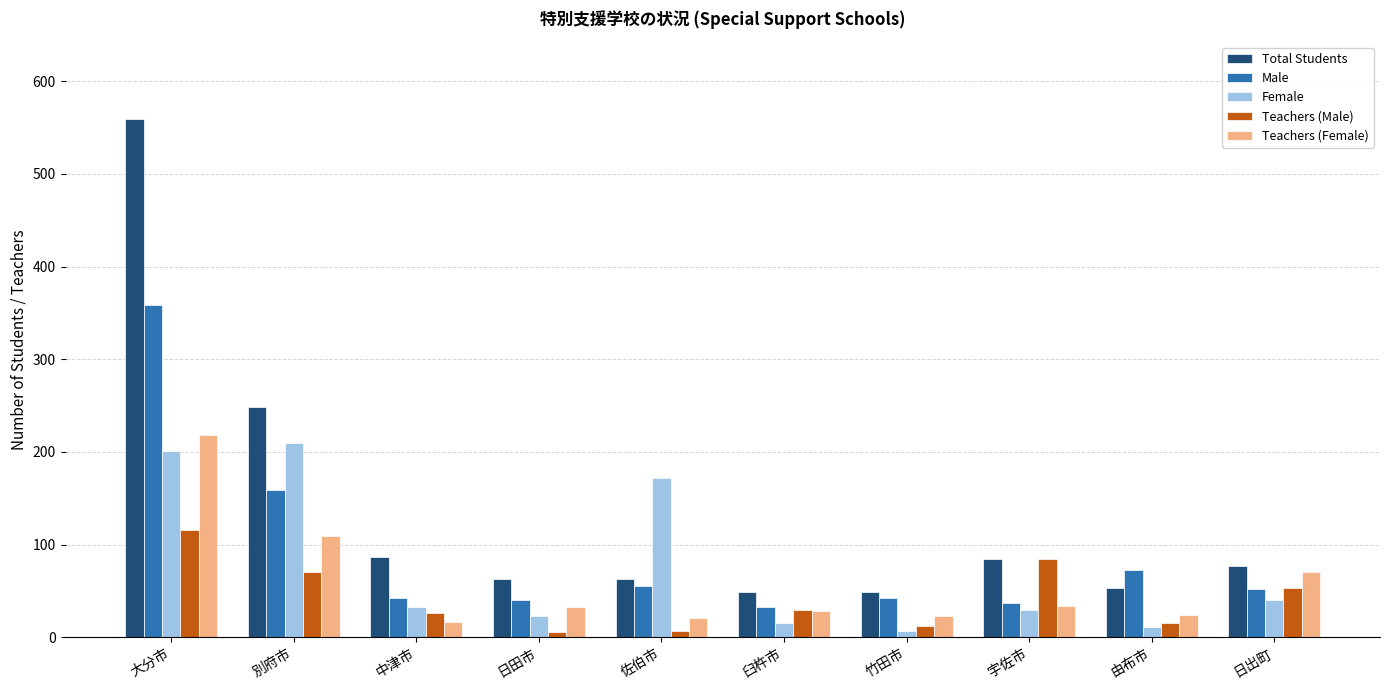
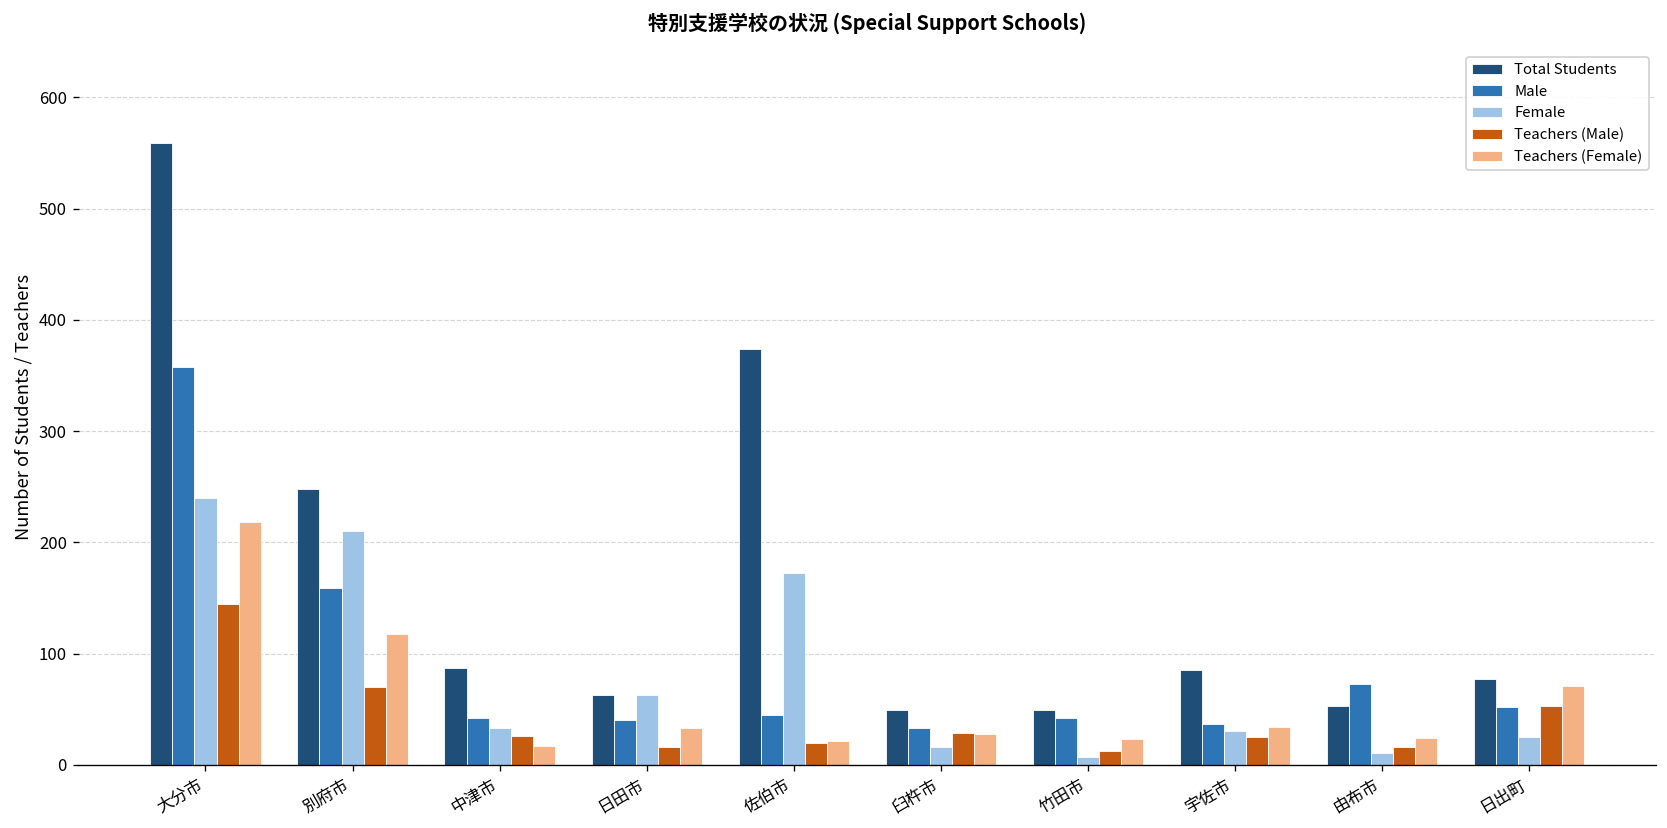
  {
    "Total Students": {
      "大分市": 560,
      "別府市": 250,
      "中津市": 90,
      "日田市": 60,
-     "佐伯市": 60,
+     "佐伯市": 370,
      "臼杵市": 50,
      "竹田市": 50,
      "宇佐市": 90,
      "由布市": 50,
      "日出町": 80
    },
    "Male": {
      "大分市": 360,
      "別府市": 160,
      "中津市": 40,
      "日田市": 40,
-     "佐伯市": 60,
+     "佐伯市": 50,
      "臼杵市": 30,
      "竹田市": 40,
      "宇佐市": 40,
      "由布市": 70,
      "日出町": 50
    },
    "Female": {
-     "大分市": 200,
+     "大分市": 240,
      "別府市": 210,
      "中津市": 30,
-     "日田市": 20,
+     "日田市": 60,
      "佐伯市": 170,
      "臼杵市": 20,
      "竹田市": 10,
      "宇佐市": 30,
      "由布市": 10,
-     "日出町": 40
+     "日出町": 30
    },
    "Teachers (Male)": {
-     "大分市": 120,
+     "大分市": 150,
      "別府市": 70,
      "中津市": 30,
-     "日田市": 10,
-     "佐伯市": 10,
+     "日田市": 20,
+     "佐伯市": 20,
      "臼杵市": 30,
      "竹田市": 10,
-     "宇佐市": 80,
+     "宇佐市": 30,
      "由布市": 20,
      "日出町": 50
    },
    "Teachers (Female)": {
      "大分市": 220,
-     "別府市": 110,
+     "別府市": 120,
      "中津市": 20,
      "日田市": 30,
      "佐伯市": 20,
      "臼杵市": 30,
      "竹田市": 20,
      "宇佐市": 30,
      "由布市": 20,
      "日出町": 70
    }
  }
